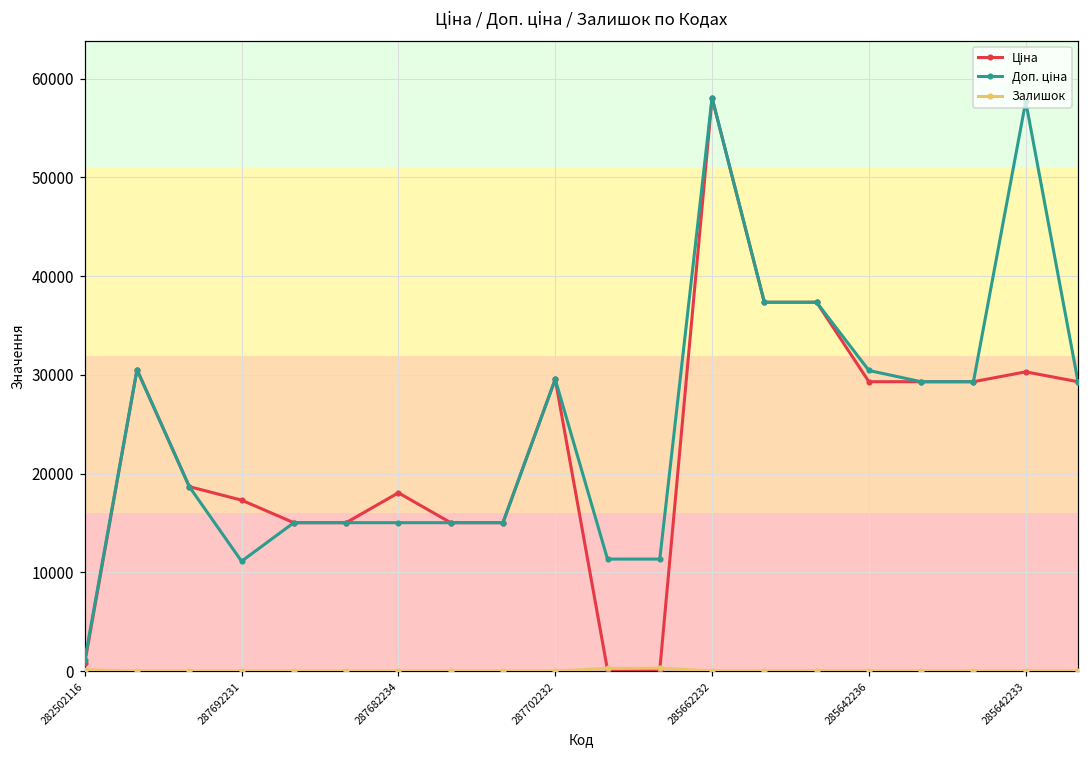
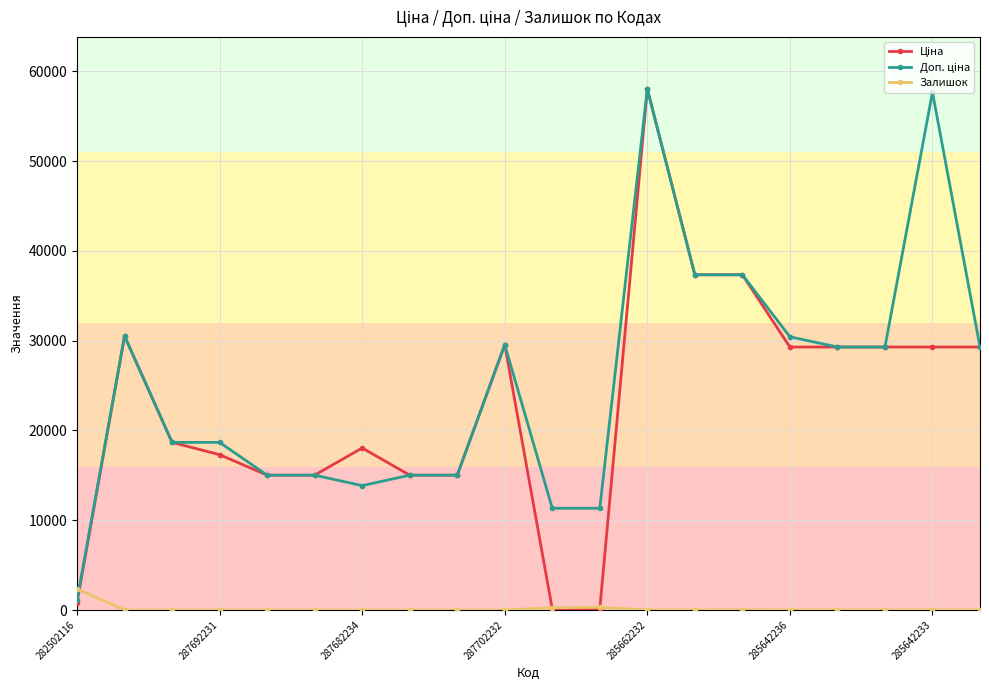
  {
    "Ціна": {
      "282502116": 1000,
      "287692231": 17000,
      "287682234": 18000,
      "285642236": 29000,
-     "285642233": 30000
+     "285642233": 29000
    },
    "Доп. ціна": {
      "282502116": 1000,
-     "287692231": 11000,
-     "287682234": 15000,
+     "287692231": 19000,
+     "287682234": 14000,
      "285642236": 30000
    },
    "Залишок": {
-     "282502116": 0,
+     "282502116": 2000,
      "287692231": 0,
      "287682234": 0,
      "287702232": 0,
      "285662232": 0,
      "285642236": 0,
      "285642233": 0
    }
  }
